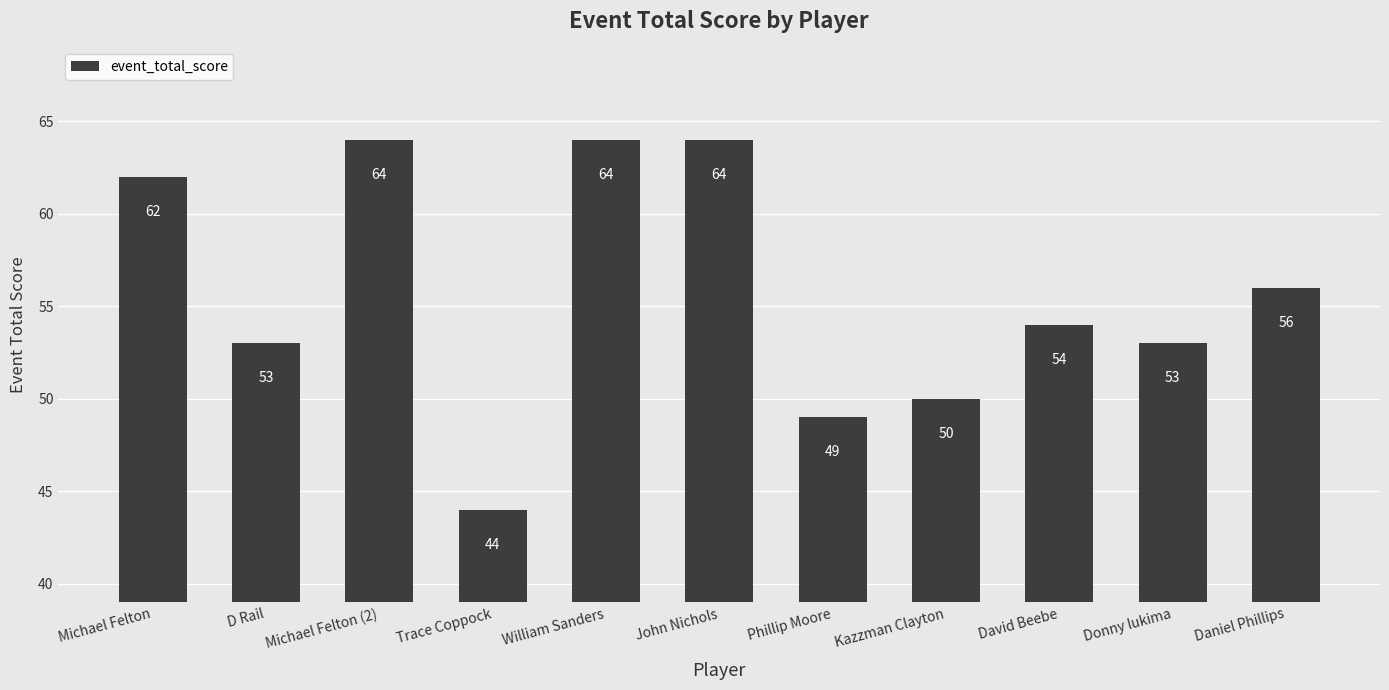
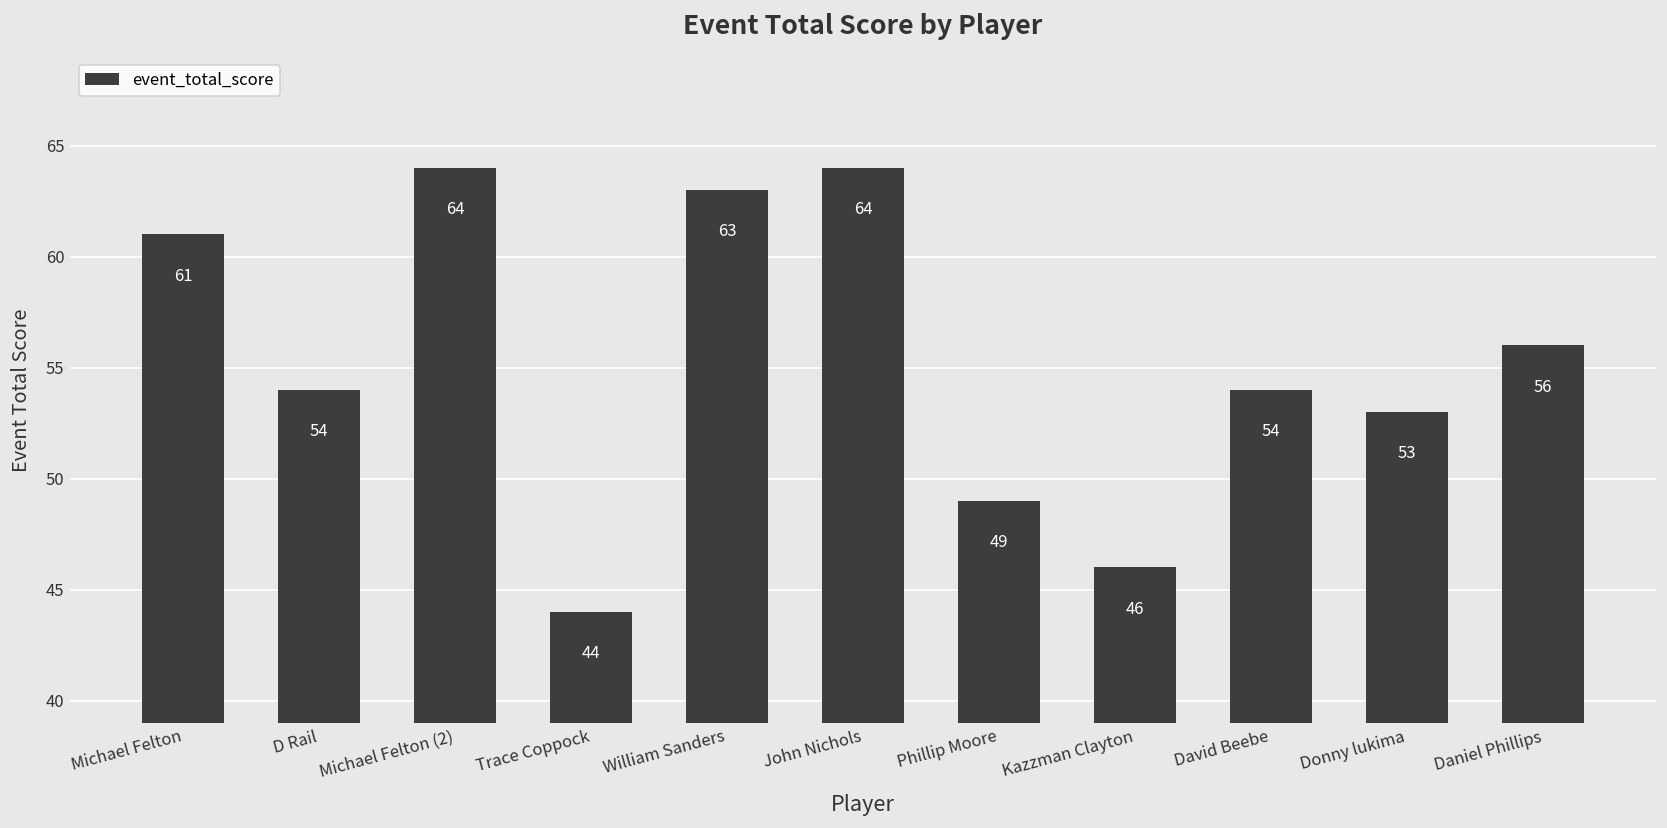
  {
-   "Michael Felton": 62,
-   "D Rail": 53,
+   "Michael Felton": 61,
+   "D Rail": 54,
    "Michael Felton (2)": 64,
    "Trace Coppock": 44,
-   "William Sanders": 64,
+   "William Sanders": 63,
    "John Nichols": 64,
    "Phillip Moore": 49,
-   "Kazzman Clayton": 50,
+   "Kazzman Clayton": 46,
    "David Beebe": 54,
    "Donny lukima": 53,
    "Daniel Phillips": 56
  }
